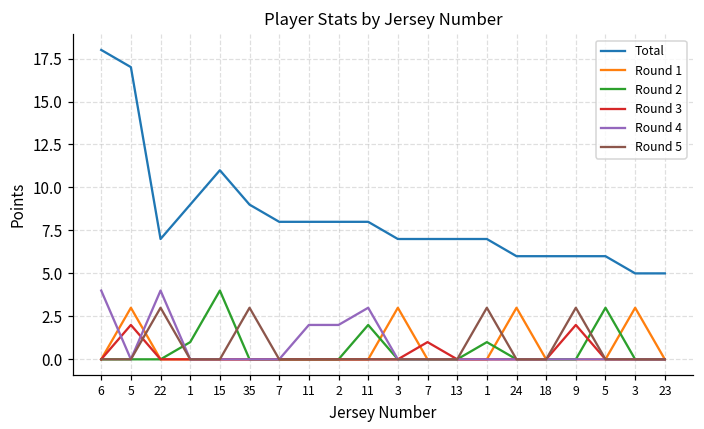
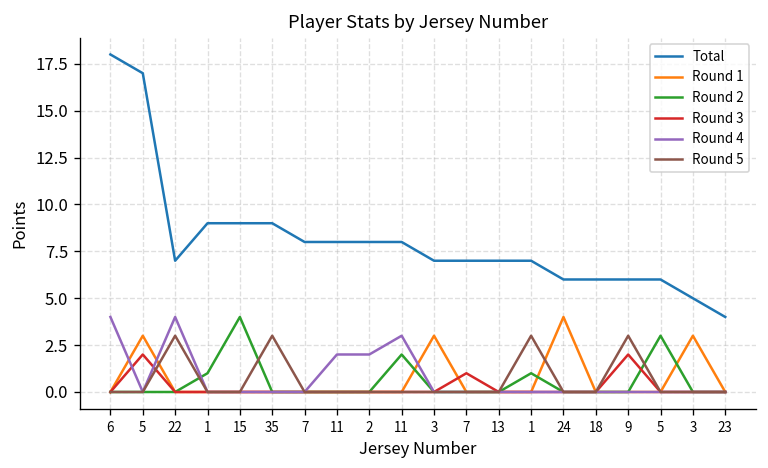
  {
    "Total": {
      "6": 18,
      "22": 7,
-     "15": 11,
+     "15": 9,
      "35": 9,
      "2": 8,
      "13": 7,
      "24": 6,
      "18": 6,
      "9": 6,
-     "23": 5
+     "23": 4
    },
    "Round 1": {
-     "24": 3
+     "24": 4
    },
    "Round 2": {
      "15": 4
    },
    "Round 3": {
      "9": 2
    },
    "Round 4": {
      "6": 4,
      "22": 4,
      "2": 2
    },
    "Round 5": {
      "22": 3,
      "35": 3,
      "9": 3
    }
  }
